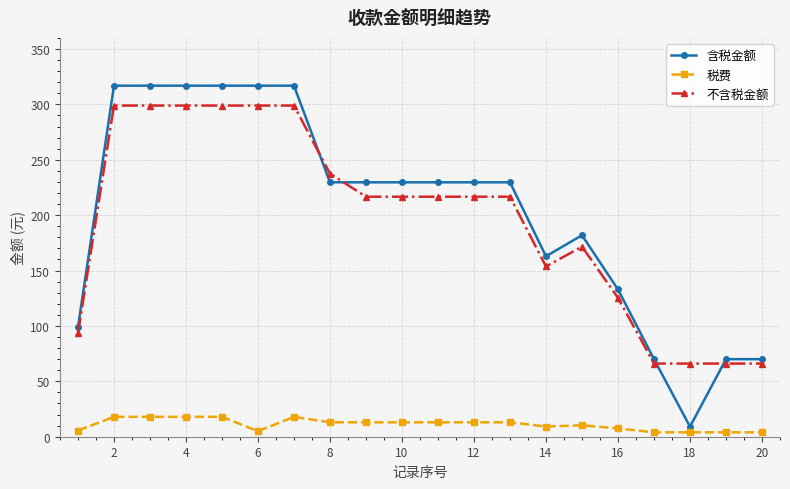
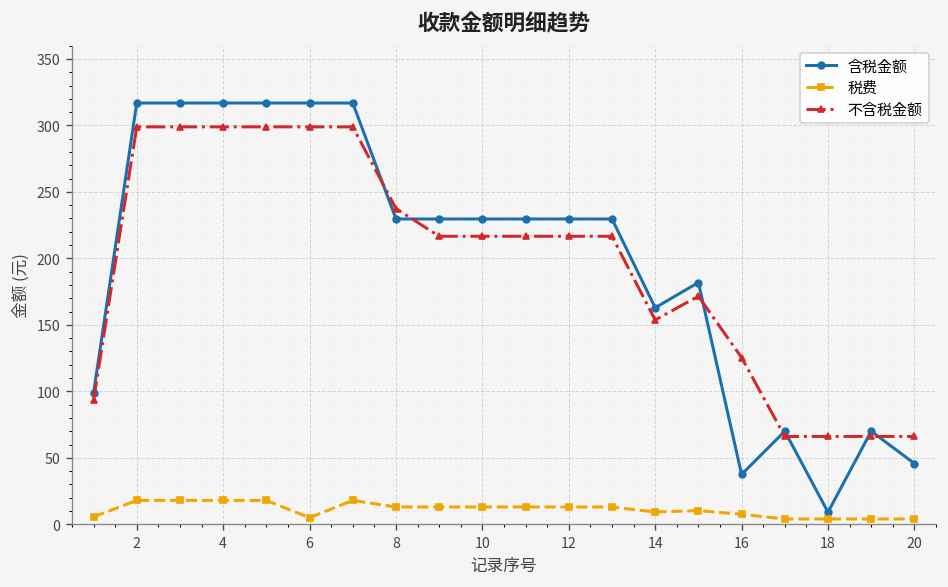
  {
    "含税金额": {
      "2": 317,
      "4": 317,
      "6": 317,
      "8": 230,
      "10": 230,
      "12": 230,
      "14": 163,
-     "16": 133,
+     "16": 37,
      "18": 9,
-     "20": 70
+     "20": 46
    },
    "税费": {
      "2": 18,
      "4": 18,
      "6": 5,
      "8": 13,
      "10": 13,
      "12": 13,
      "14": 9,
      "16": 8,
      "18": 4,
      "20": 4
    },
    "不含税金额": {
      "2": 299,
      "4": 299,
      "6": 299,
      "8": 237,
      "10": 217,
      "12": 217,
      "14": 154,
      "16": 125,
      "18": 66,
      "20": 66
    }
  }
